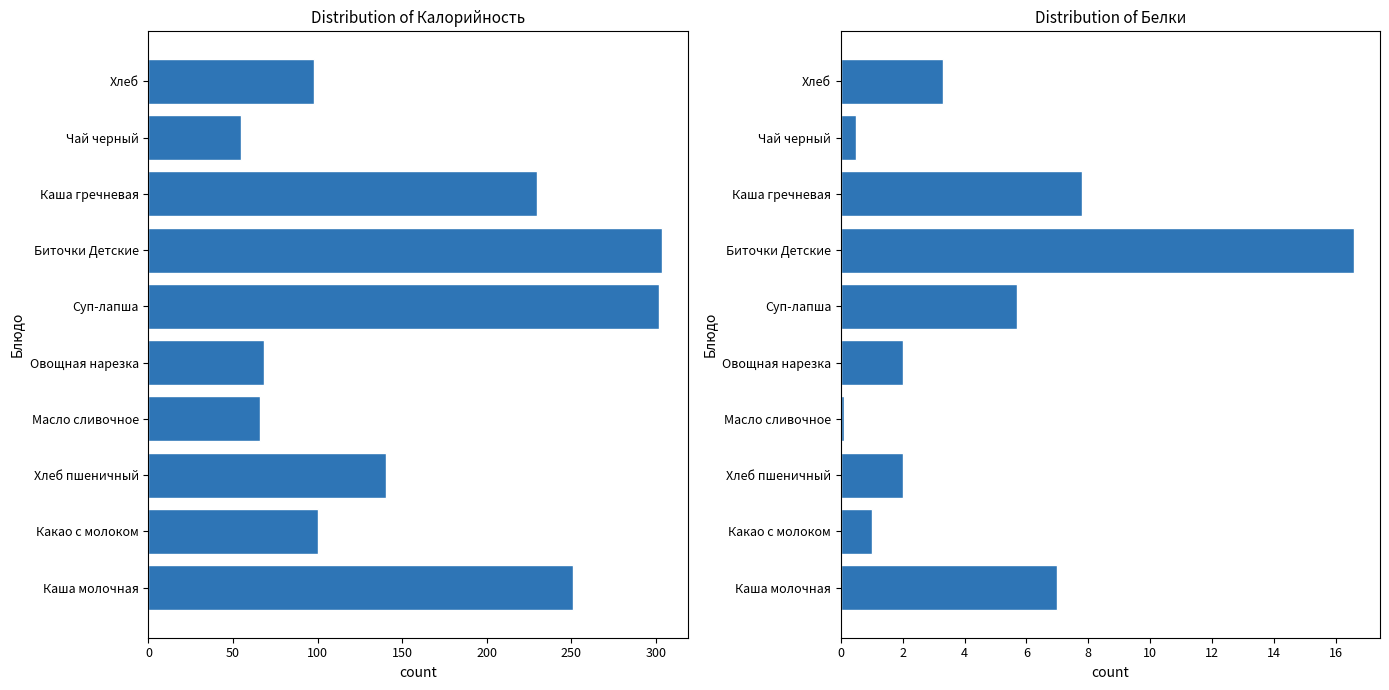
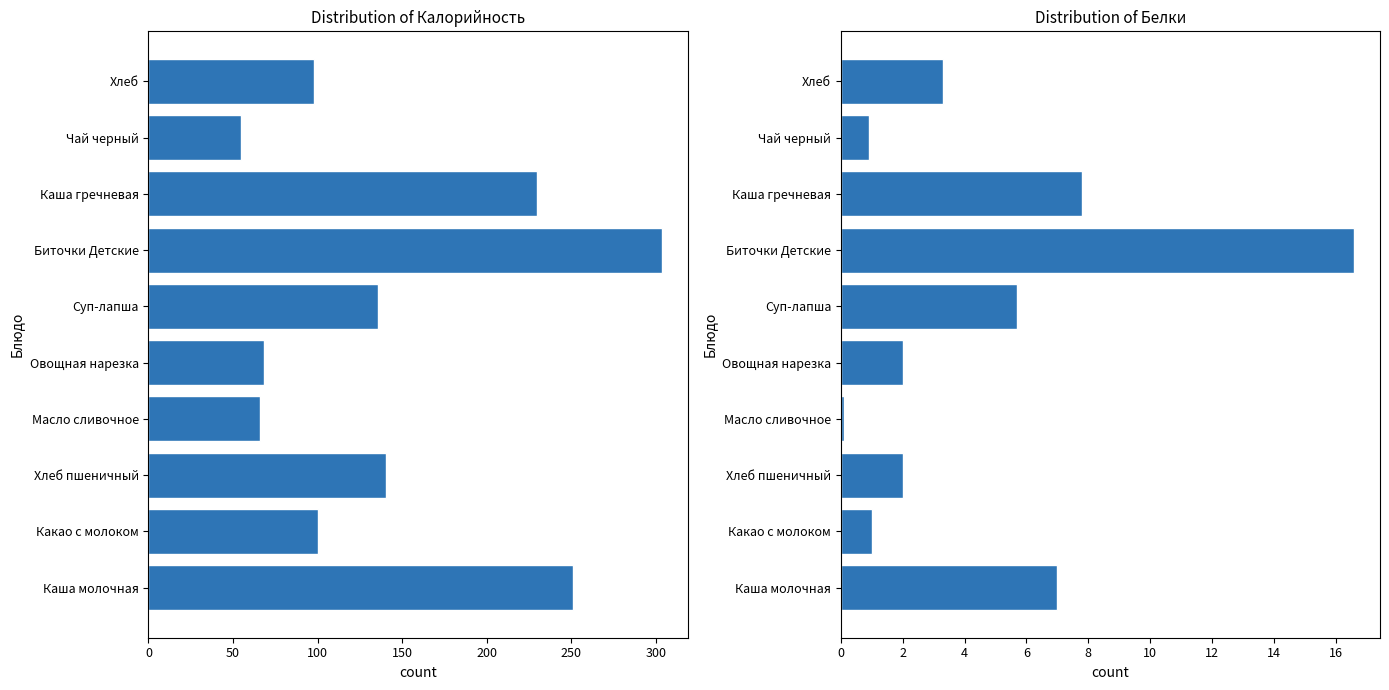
  {
    "Distribution of Калорийность": {
      "Хлеб": 98,
      "Чай черный": 55,
      "Каша гречневая": 229,
      "Биточки Детские": 303,
-     "Суп-лапша": 302,
+     "Суп-лапша": 136,
      "Овощная нарезка": 68,
      "Масло сливочное": 66,
      "Хлеб пшеничный": 141,
      "Какао с молоком": 100,
      "Каша молочная": 251
    },
    "Distribution of Белки": {
      "Хлеб": 3.3,
-     "Чай черный": 0.5,
+     "Чай черный": 0.9,
      "Каша гречневая": 7.8,
      "Биточки Детские": 16.6,
      "Суп-лапша": 5.7,
      "Овощная нарезка": 2.0,
      "Масло сливочное": 0.1,
      "Хлеб пшеничный": 2.0,
      "Какао с молоком": 1.0,
      "Каша молочная": 7.0
    }
  }
